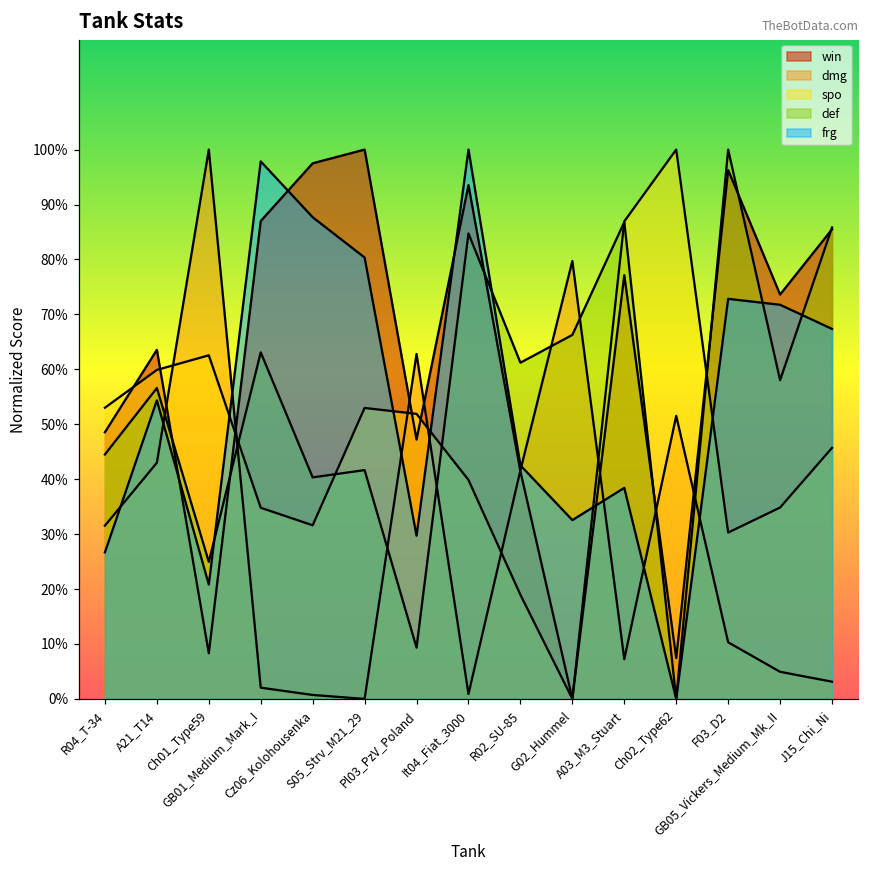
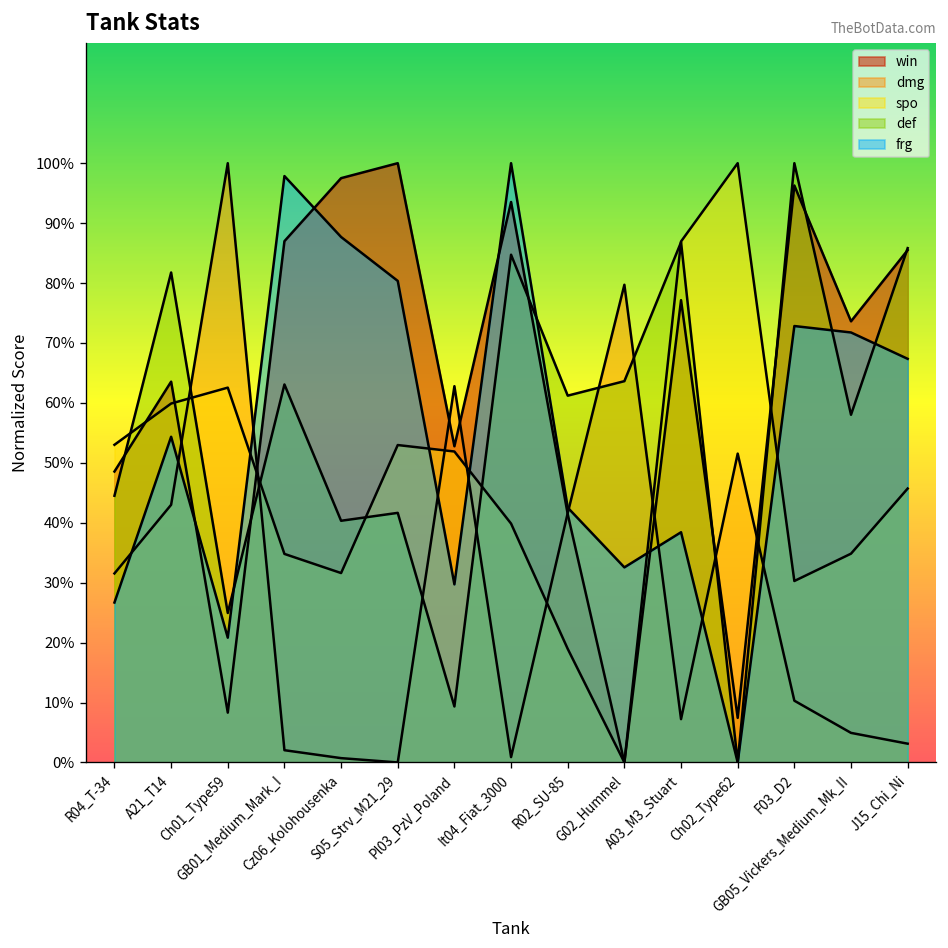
  {
    "win": {
      "R04_T-34": "49%",
      "A21_T14": "64%",
      "Ch01_Type59": "8%",
      "GB01_Medium_Mark_I": "87%",
      "Cz06_Kolohousenka": "98%",
      "S05_Strv_M21_29": "100%",
-     "Pl03_PzV_Poland": "47%",
+     "Pl03_PzV_Poland": "53%",
      "It04_Fiat_3000": "94%",
      "A03_M3_Stuart": "77%",
      "Ch02_Type62": "7%",
      "F03_D2": "96%",
      "GB05_Vickers_Medium_Mk_II": "74%"
    },
    "def": {
      "R04_T-34": "45%",
-     "A21_T14": "57%",
+     "A21_T14": "82%",
      "Ch01_Type59": "25%",
      "GB01_Medium_Mark_I": "63%",
      "Cz06_Kolohousenka": "40%",
      "S05_Strv_M21_29": "42%",
      "Pl03_PzV_Poland": "9%",
      "It04_Fiat_3000": "85%",
      "R02_SU-85": "61%",
-     "G02_Hummel": "66%",
+     "G02_Hummel": "64%",
      "F03_D2": "100%",
      "GB05_Vickers_Medium_Mk_II": "58%"
    },
    "frg": {
      "R04_T-34": "27%",
      "A21_T14": "54%",
      "Ch01_Type59": "21%",
      "GB01_Medium_Mark_I": "98%",
      "Cz06_Kolohousenka": "88%",
      "S05_Strv_M21_29": "80%",
      "Pl03_PzV_Poland": "30%",
      "It04_Fiat_3000": "100%",
      "R02_SU-85": "43%",
      "G02_Hummel": "33%",
      "A03_M3_Stuart": "38%",
      "F03_D2": "73%",
      "GB05_Vickers_Medium_Mk_II": "72%",
      "J15_Chi_Ni": "67%"
    }
  }
